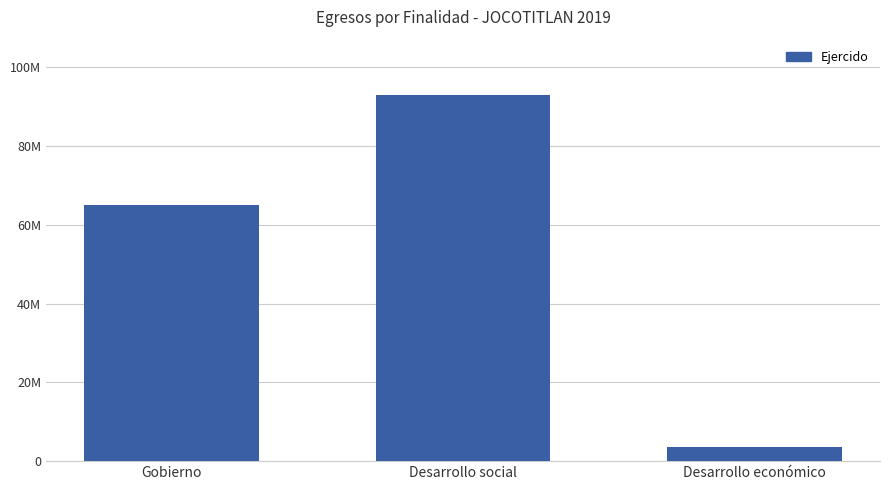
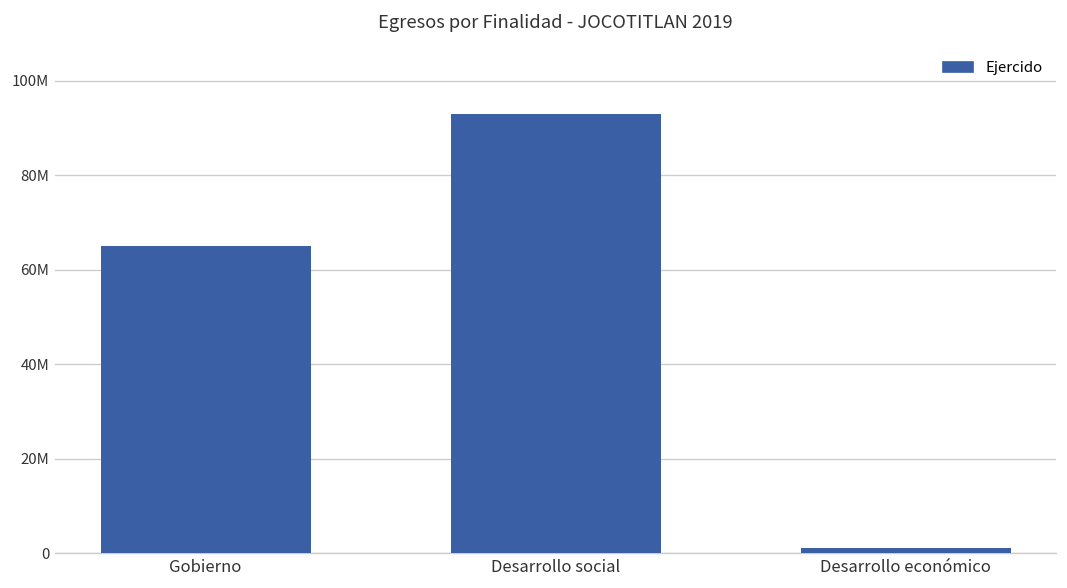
  {
    "Gobierno": 65000000,
    "Desarrollo social": 93000000,
-   "Desarrollo económico": 4000000
+   "Desarrollo económico": 1000000
  }
